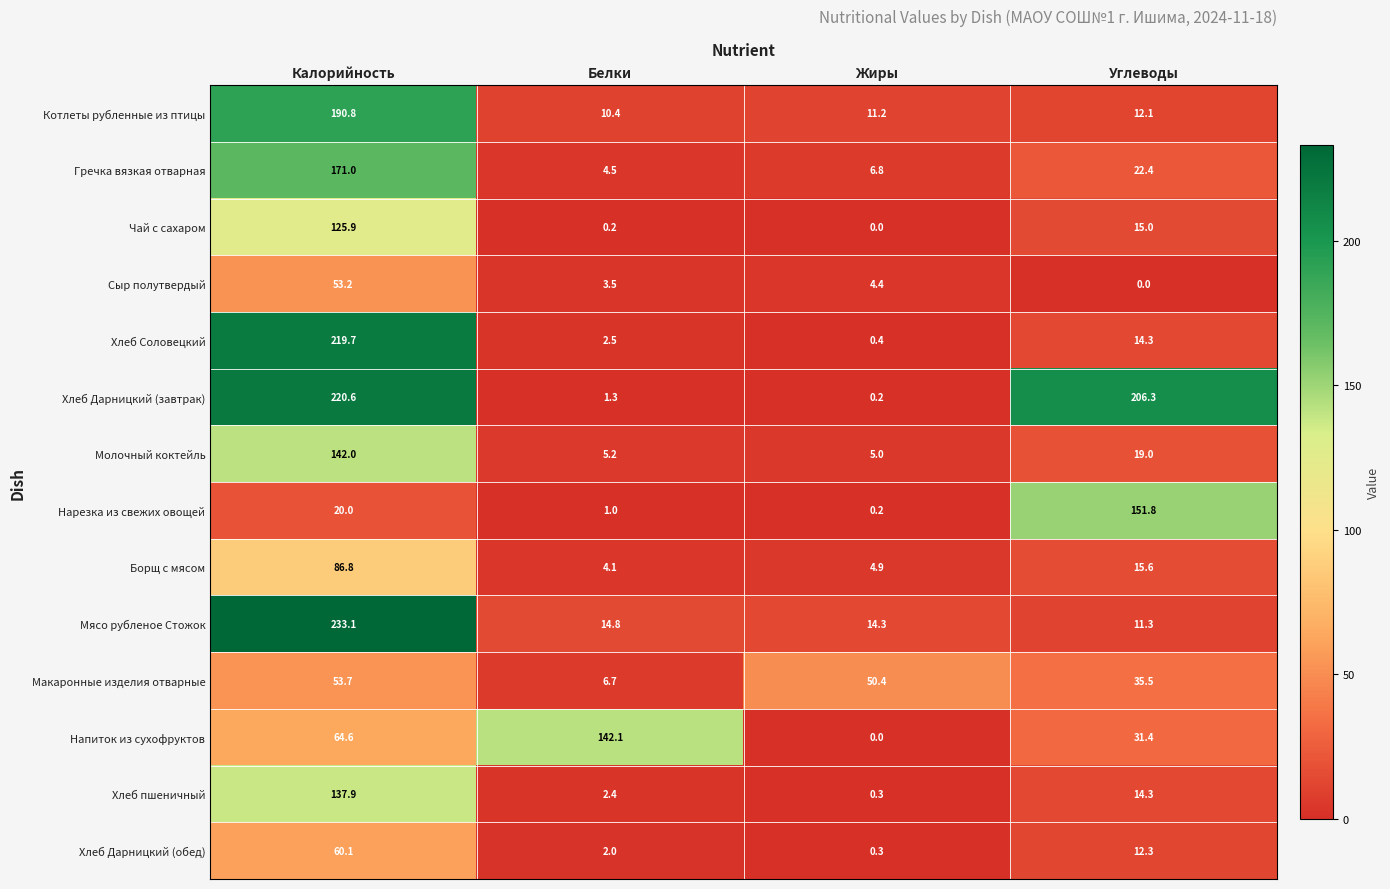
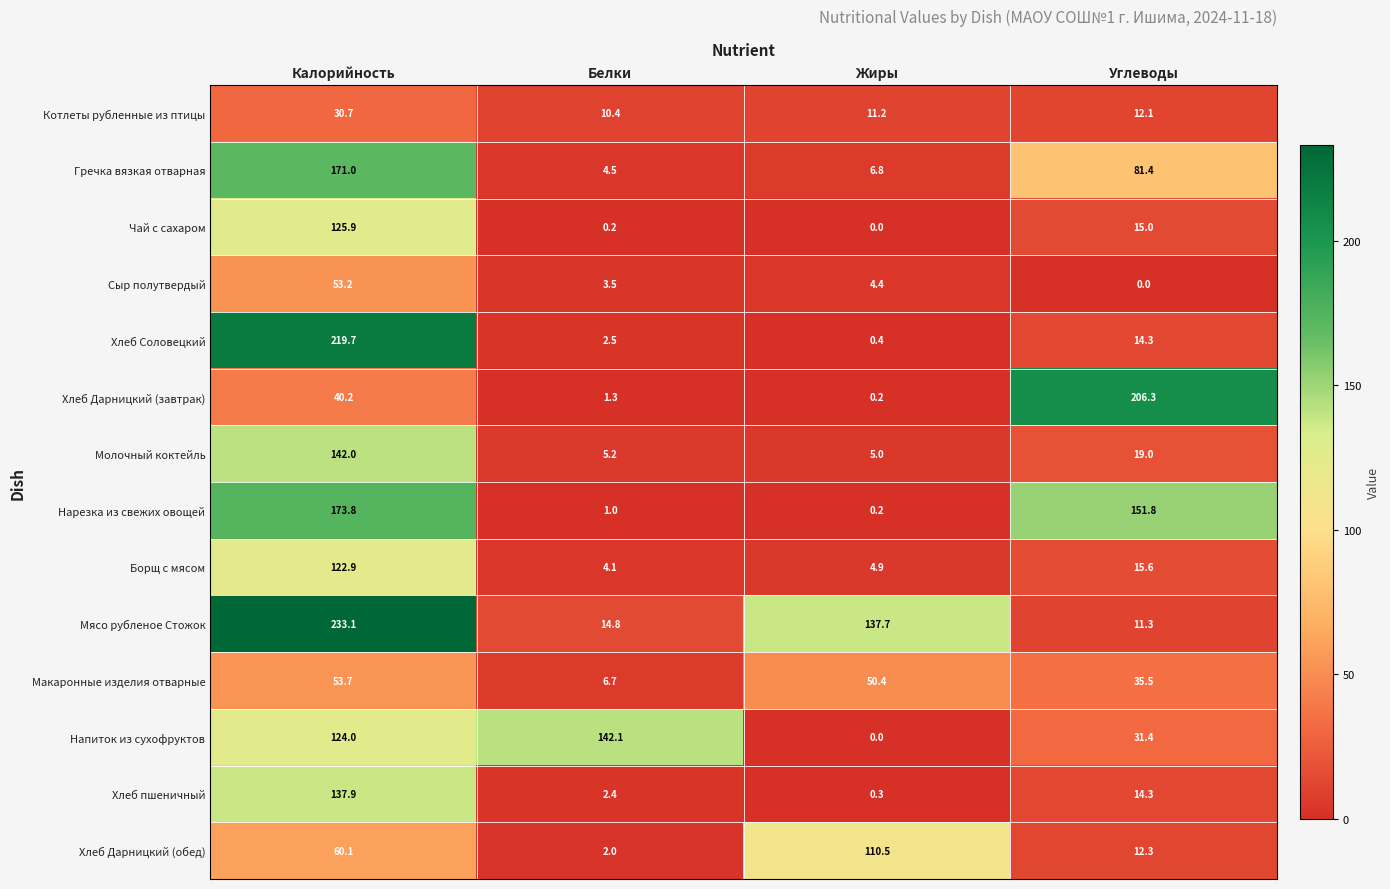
  {
    "Котлеты рубленные из птицы": {
-     "Калорийность": 190.8,
+     "Калорийность": 30.7,
      "Белки": 10.4,
      "Жиры": 11.2,
      "Углеводы": 12.1
    },
    "Гречка вязкая отварная": {
      "Калорийность": 171.0,
      "Белки": 4.5,
      "Жиры": 6.8,
-     "Углеводы": 22.4
+     "Углеводы": 81.4
    },
    "Чай с сахаром": {
      "Калорийность": 125.9,
      "Белки": 0.2,
      "Жиры": 0.0,
      "Углеводы": 15.0
    },
    "Сыр полутвердый": {
      "Калорийность": 53.2,
      "Белки": 3.5,
      "Жиры": 4.4,
      "Углеводы": 0.0
    },
    "Хлеб Соловецкий": {
      "Калорийность": 219.7,
      "Белки": 2.5,
      "Жиры": 0.4,
      "Углеводы": 14.3
    },
    "Хлеб Дарницкий (завтрак)": {
-     "Калорийность": 220.6,
+     "Калорийность": 40.2,
      "Белки": 1.3,
      "Жиры": 0.2,
      "Углеводы": 206.3
    },
    "Молочный коктейль": {
      "Калорийность": 142.0,
      "Белки": 5.2,
      "Жиры": 5.0,
      "Углеводы": 19.0
    },
    "Нарезка из свежих овощей": {
-     "Калорийность": 20.0,
+     "Калорийность": 173.8,
      "Белки": 1.0,
      "Жиры": 0.2,
      "Углеводы": 151.8
    },
    "Борщ с мясом": {
-     "Калорийность": 86.8,
+     "Калорийность": 122.9,
      "Белки": 4.1,
      "Жиры": 4.9,
      "Углеводы": 15.6
    },
    "Мясо рубленое Стожок": {
      "Калорийность": 233.1,
      "Белки": 14.8,
-     "Жиры": 14.3,
+     "Жиры": 137.7,
      "Углеводы": 11.3
    },
    "Макаронные изделия отварные": {
      "Калорийность": 53.7,
      "Белки": 6.7,
      "Жиры": 50.4,
      "Углеводы": 35.5
    },
    "Напиток из сухофруктов": {
-     "Калорийность": 64.6,
+     "Калорийность": 124.0,
      "Белки": 142.1,
      "Жиры": 0.0,
      "Углеводы": 31.4
    },
    "Хлеб пшеничный": {
      "Калорийность": 137.9,
      "Белки": 2.4,
      "Жиры": 0.3,
      "Углеводы": 14.3
    },
    "Хлеб Дарницкий (обед)": {
      "Калорийность": 60.1,
      "Белки": 2.0,
-     "Жиры": 0.3,
+     "Жиры": 110.5,
      "Углеводы": 12.3
    }
  }
